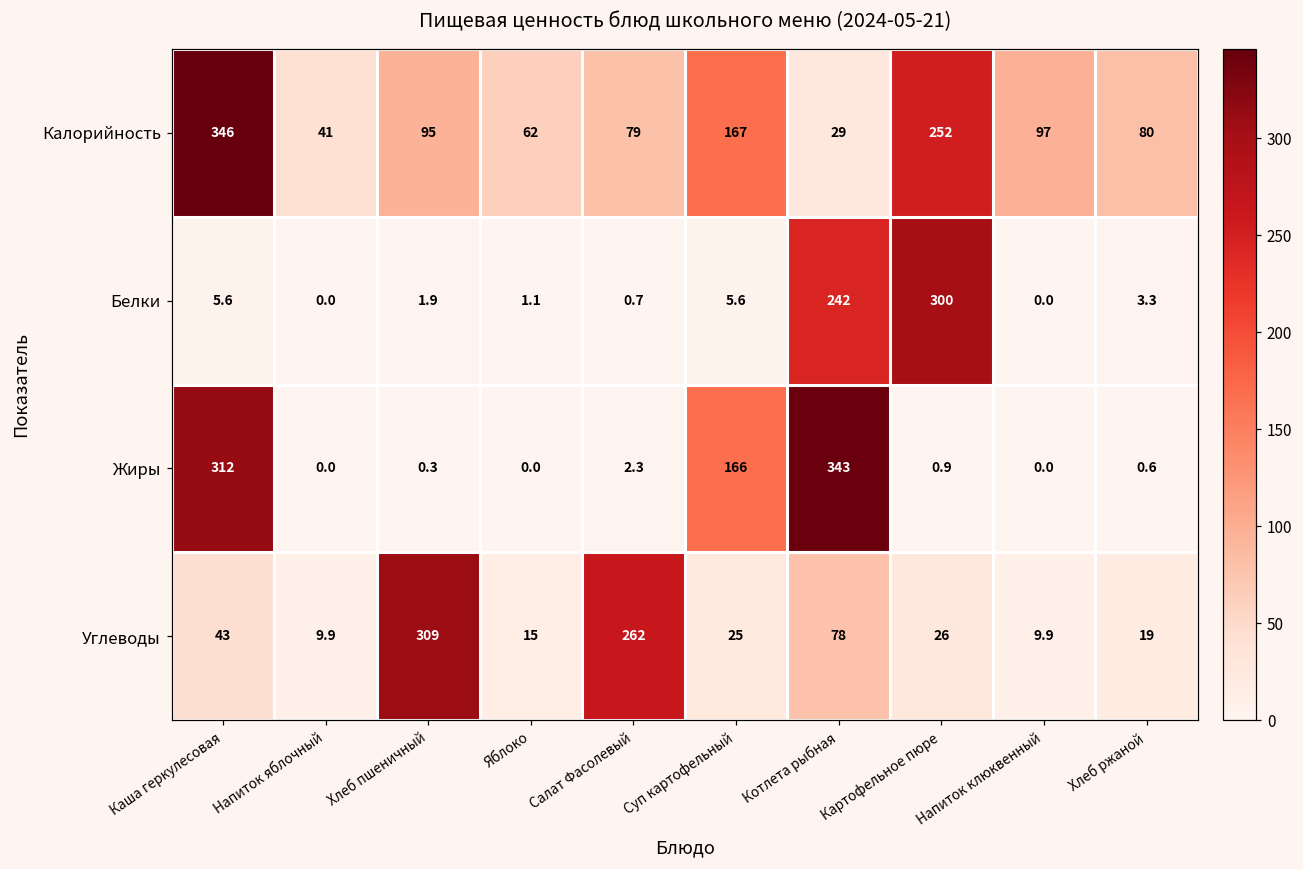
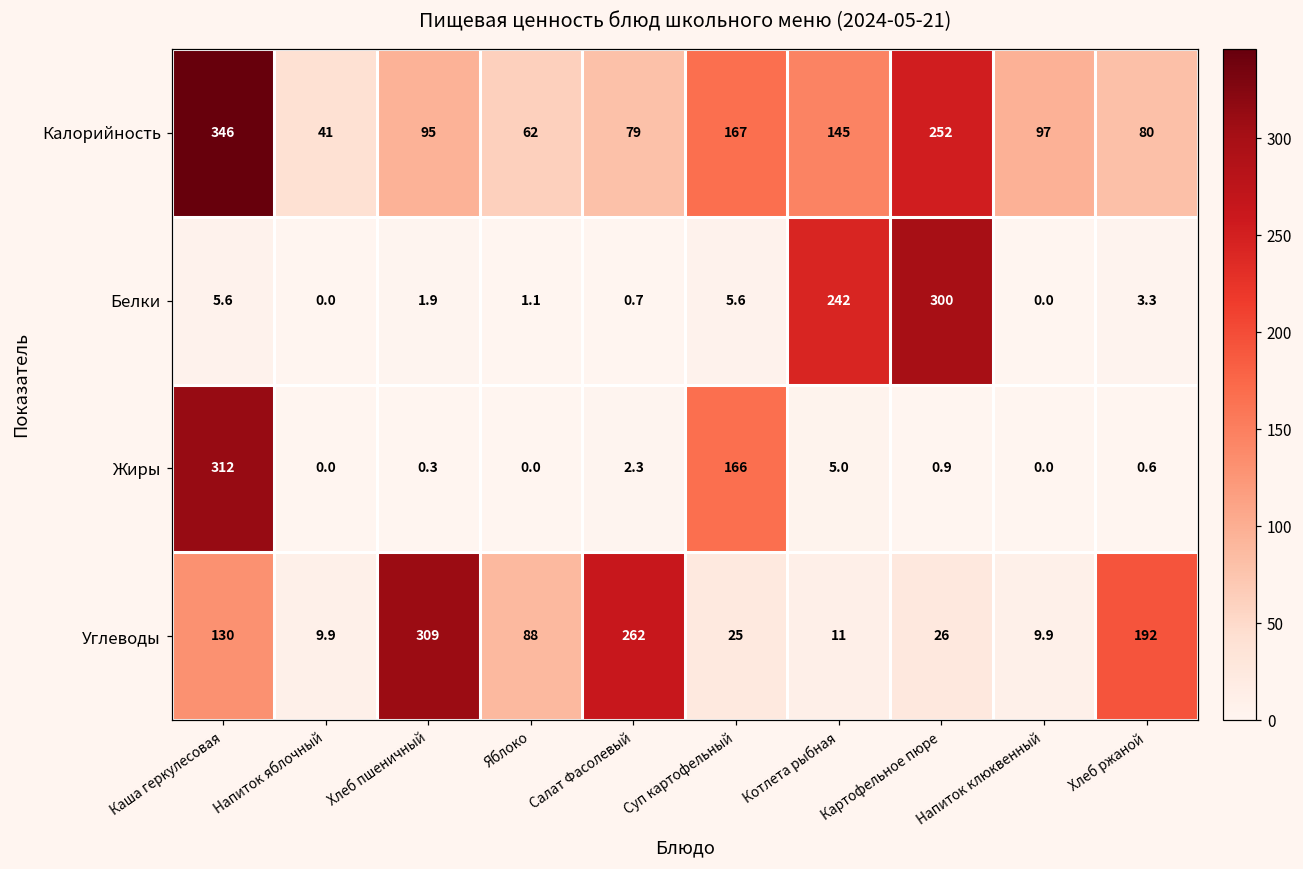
  {
    "Калорийность": {
      "Каша геркулесовая": 346,
      "Напиток яблочный": 41,
      "Хлеб пшеничный": 95,
      "Яблоко": 62,
      "Салат Фасолевый": 79,
      "Суп картофельный": 167,
-     "Котлета рыбная": 29,
+     "Котлета рыбная": 145,
      "Картофельное пюре": 252,
      "Напиток клюквенный": 97,
      "Хлеб ржаной": 80
    },
    "Белки": {
      "Каша геркулесовая": 5.6,
      "Напиток яблочный": 0.0,
      "Хлеб пшеничный": 1.9,
      "Яблоко": 1.1,
      "Салат Фасолевый": 0.7,
      "Суп картофельный": 5.6,
      "Котлета рыбная": 242,
      "Картофельное пюре": 300,
      "Напиток клюквенный": 0.0,
      "Хлеб ржаной": 3.3
    },
    "Жиры": {
      "Каша геркулесовая": 312,
      "Напиток яблочный": 0.0,
      "Хлеб пшеничный": 0.3,
      "Яблоко": 0.0,
      "Салат Фасолевый": 2.3,
      "Суп картофельный": 166,
-     "Котлета рыбная": 343,
+     "Котлета рыбная": 5.0,
      "Картофельное пюре": 0.9,
      "Напиток клюквенный": 0.0,
      "Хлеб ржаной": 0.6
    },
    "Углеводы": {
-     "Каша геркулесовая": 43,
+     "Каша геркулесовая": 130,
      "Напиток яблочный": 9.9,
      "Хлеб пшеничный": 309,
-     "Яблоко": 15,
+     "Яблоко": 88,
      "Салат Фасолевый": 262,
      "Суп картофельный": 25,
-     "Котлета рыбная": 78,
+     "Котлета рыбная": 11,
      "Картофельное пюре": 26,
      "Напиток клюквенный": 9.9,
-     "Хлеб ржаной": 19
+     "Хлеб ржаной": 192
    }
  }
